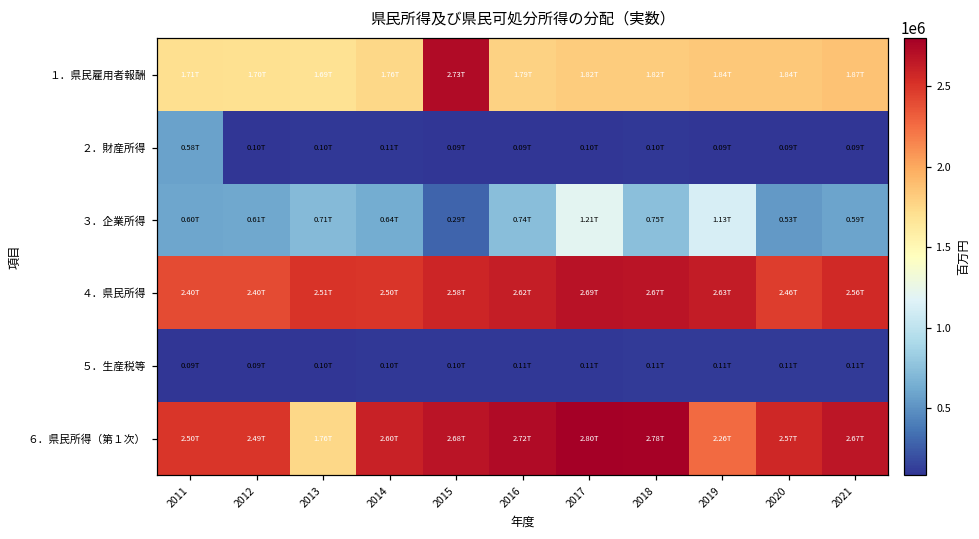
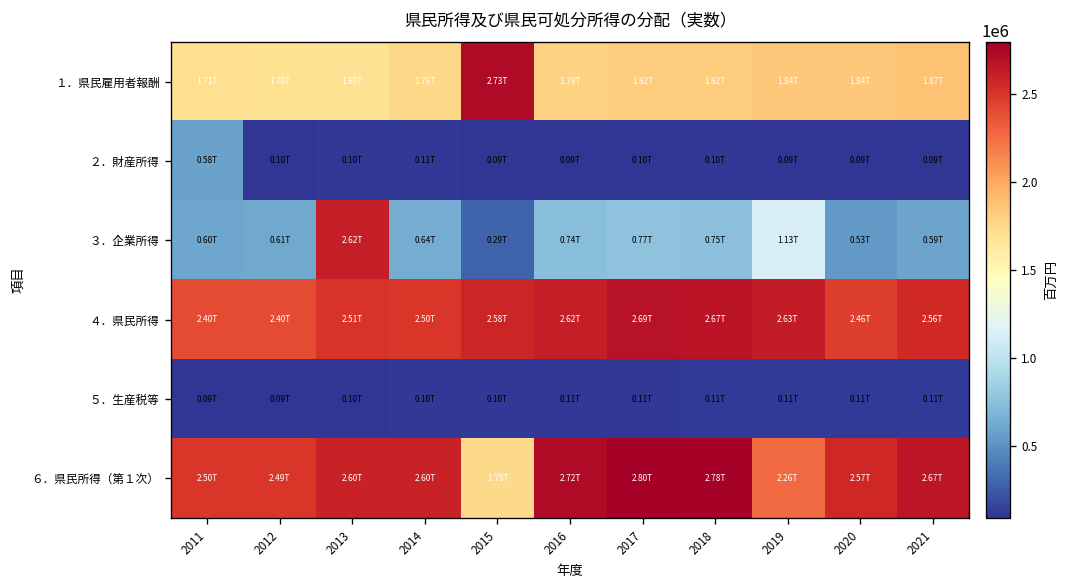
  {
    "１．県民雇用者報酬": {
      "2011": "1.71T",
      "2012": "1.70T",
      "2013": "1.69T",
      "2014": "1.76T",
      "2015": "2.73T",
      "2016": "1.79T",
      "2017": "1.82T",
      "2018": "1.82T",
      "2019": "1.84T",
      "2020": "1.84T",
      "2021": "1.87T"
    },
    "２．財産所得": {
      "2011": "0.58T",
      "2012": "0.10T",
      "2013": "0.10T",
      "2014": "0.11T",
      "2015": "0.09T",
      "2016": "0.09T",
      "2017": "0.10T",
      "2018": "0.10T",
      "2019": "0.09T",
      "2020": "0.09T",
      "2021": "0.09T"
    },
    "３．企業所得": {
      "2011": "0.60T",
      "2012": "0.61T",
-     "2013": "0.71T",
+     "2013": "2.62T",
      "2014": "0.64T",
      "2015": "0.29T",
      "2016": "0.74T",
-     "2017": "1.21T",
+     "2017": "0.77T",
      "2018": "0.75T",
      "2019": "1.13T",
      "2020": "0.53T",
      "2021": "0.59T"
    },
    "４．県民所得": {
      "2011": "2.40T",
      "2012": "2.40T",
      "2013": "2.51T",
      "2014": "2.50T",
      "2015": "2.58T",
      "2016": "2.62T",
      "2017": "2.69T",
      "2018": "2.67T",
      "2019": "2.63T",
      "2020": "2.46T",
      "2021": "2.56T"
    },
    "５．生産税等": {
      "2011": "0.09T",
      "2012": "0.09T",
      "2013": "0.10T",
      "2014": "0.10T",
      "2015": "0.10T",
      "2016": "0.11T",
      "2017": "0.11T",
      "2018": "0.11T",
      "2019": "0.11T",
      "2020": "0.11T",
      "2021": "0.11T"
    },
    "６．県民所得（第１次）": {
      "2011": "2.50T",
      "2012": "2.49T",
-     "2013": "1.76T",
+     "2013": "2.60T",
      "2014": "2.60T",
-     "2015": "2.68T",
+     "2015": "1.75T",
      "2016": "2.72T",
      "2017": "2.80T",
      "2018": "2.78T",
      "2019": "2.26T",
      "2020": "2.57T",
      "2021": "2.67T"
    }
  }
